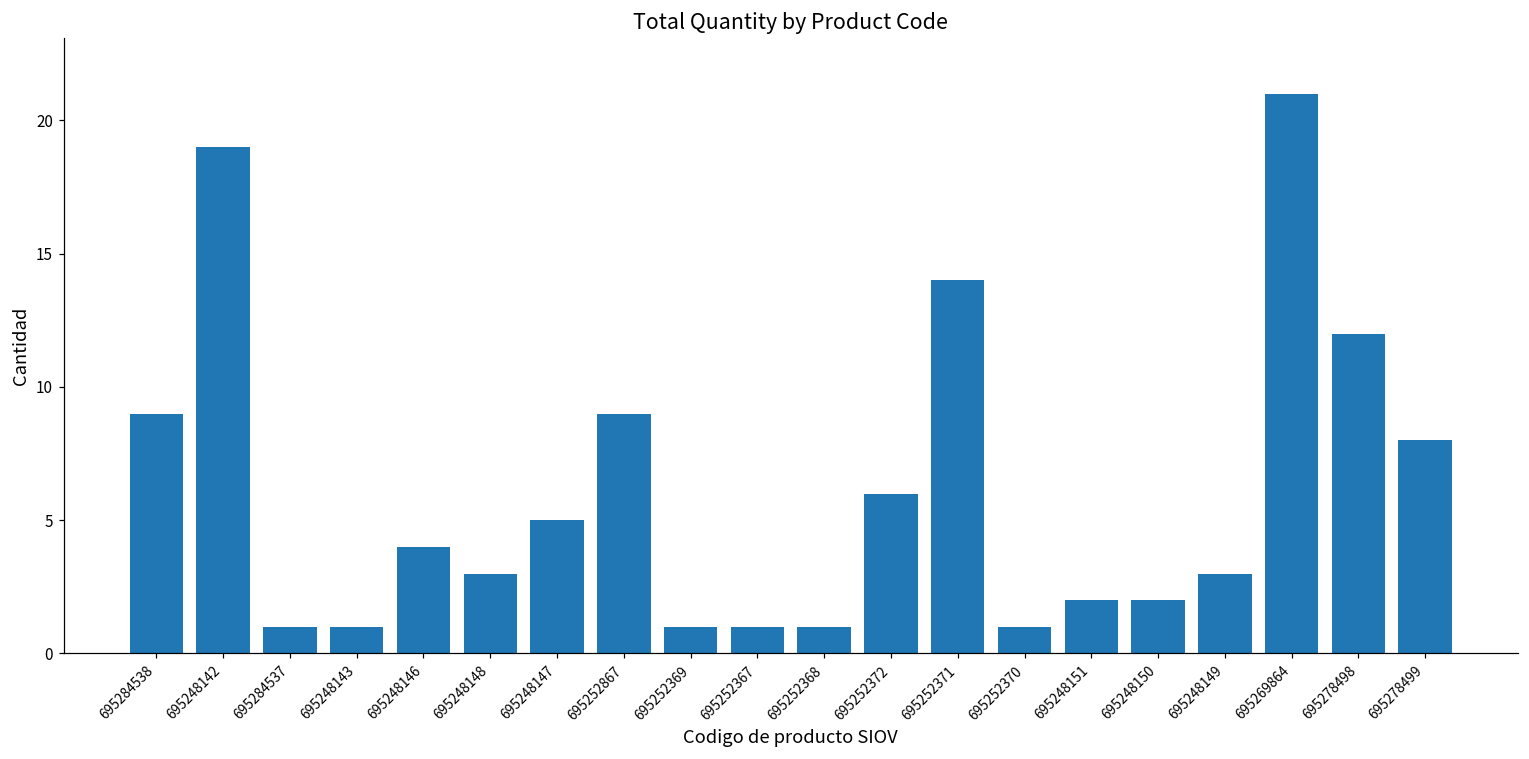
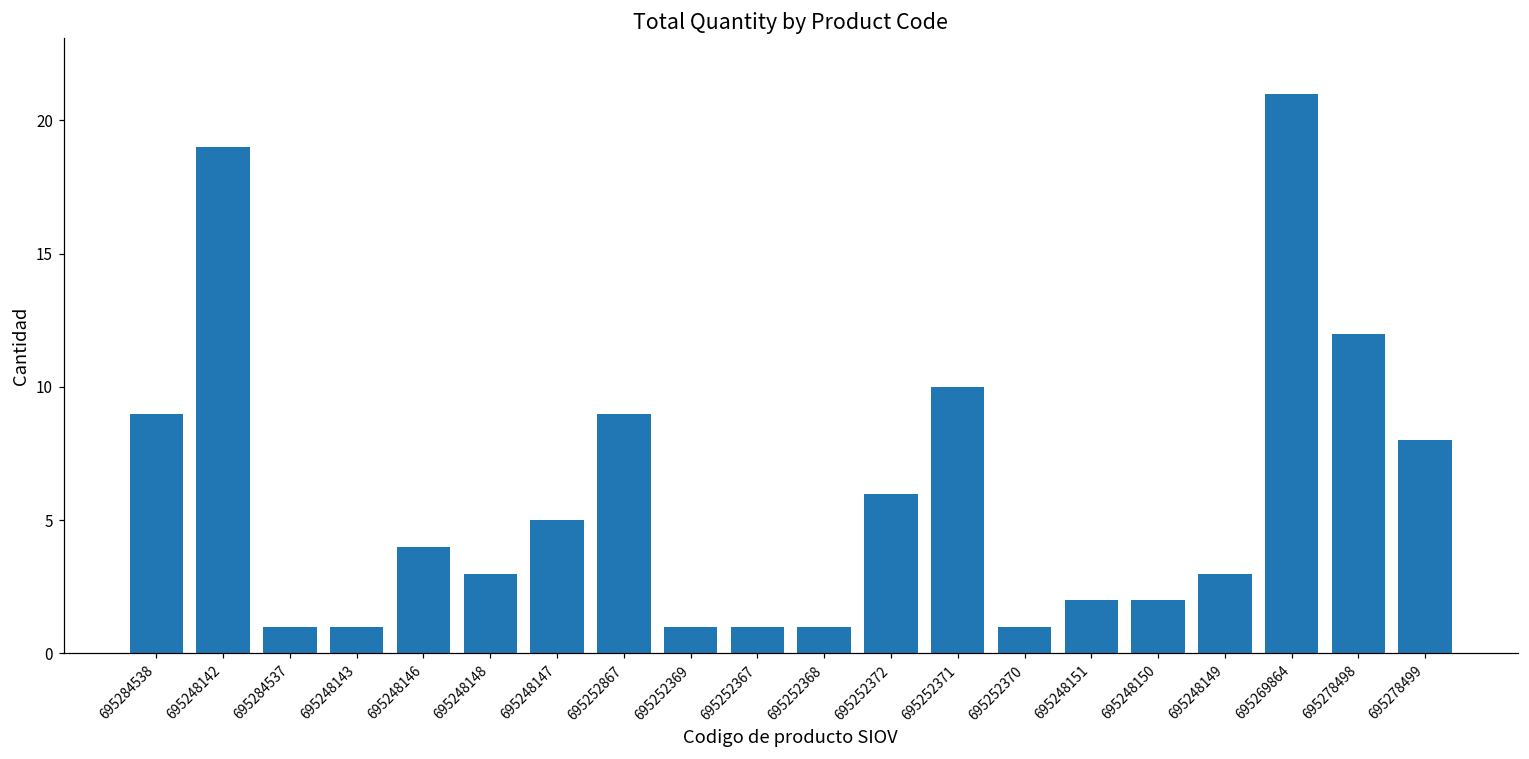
  {
    "695284538": 9,
    "695248142": 19,
    "695284537": 1,
    "695248143": 1,
    "695248146": 4,
    "695248148": 3,
    "695248147": 5,
    "695252867": 9,
    "695252369": 1,
    "695252367": 1,
    "695252368": 1,
    "695252372": 6,
-   "695252371": 14,
+   "695252371": 10,
    "695252370": 1,
    "695248151": 2,
    "695248150": 2,
    "695248149": 3,
    "695269864": 21,
    "695278498": 12,
    "695278499": 8
  }
